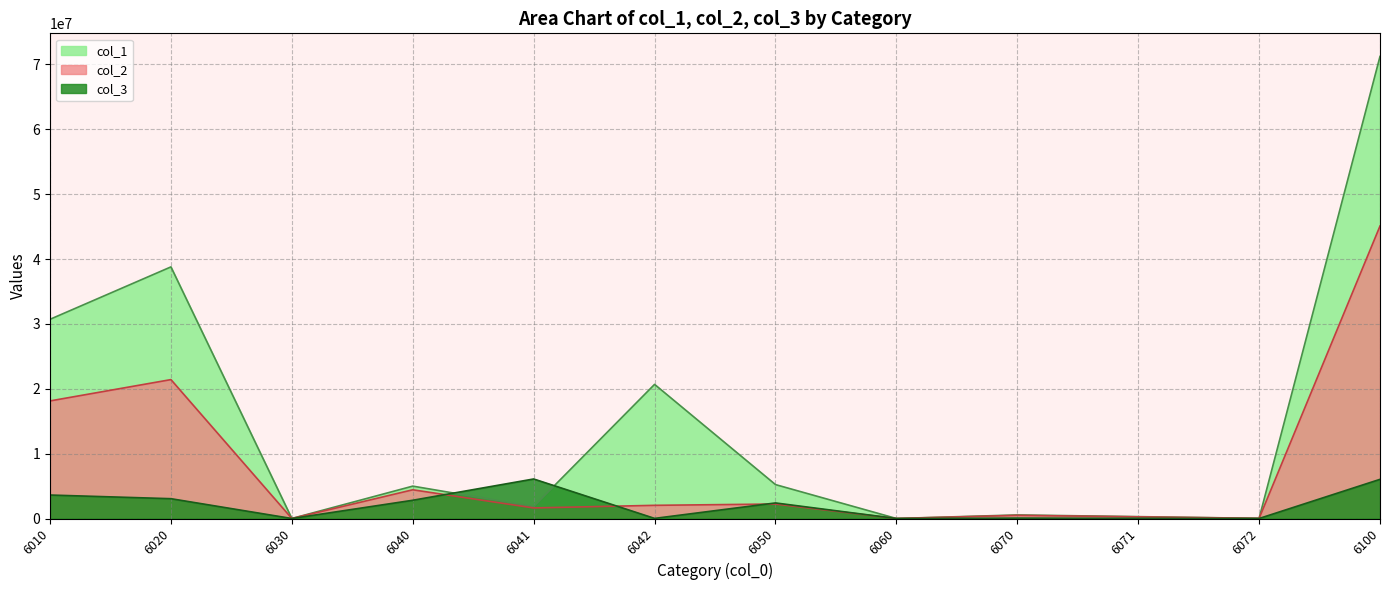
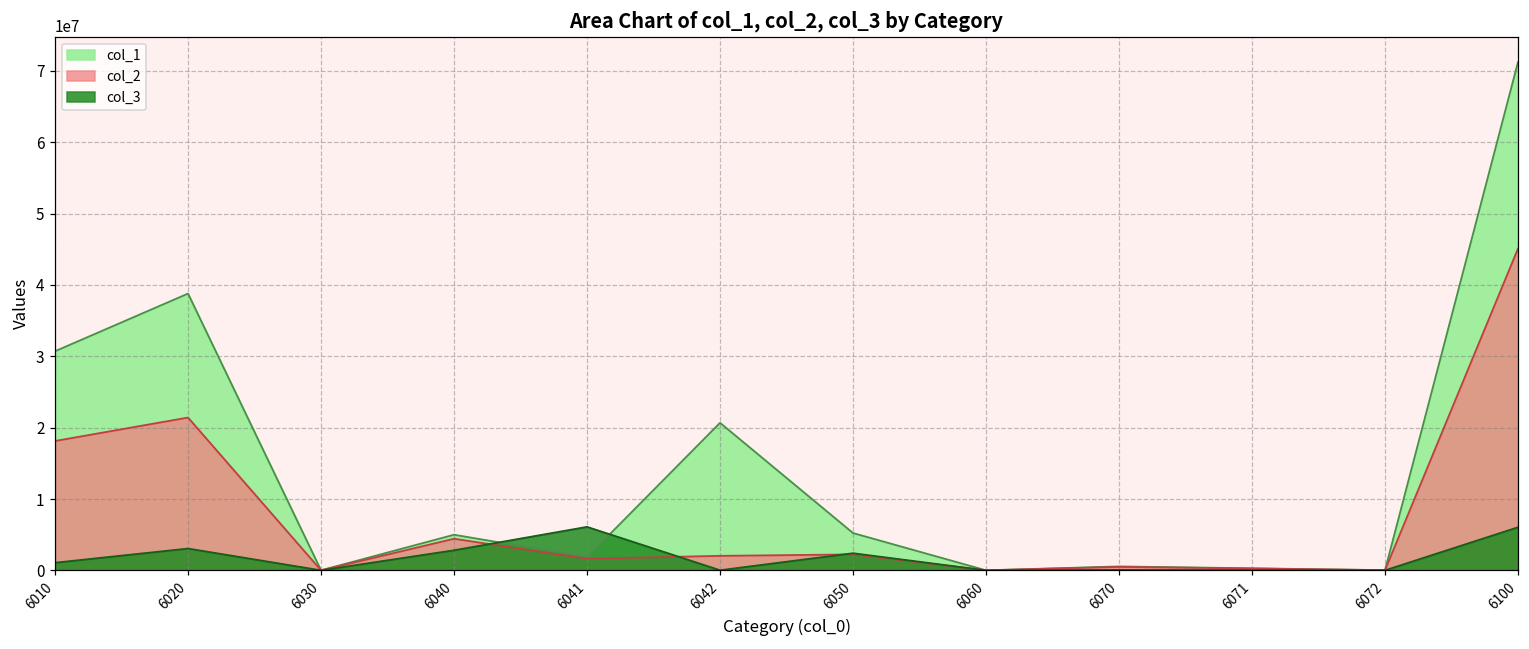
  {
    "col_1": {
      "6010": 31000000,
      "6020": 39000000,
      "6040": 5000000,
      "6042": 21000000,
      "6050": 5000000,
      "6100": 71000000
    },
    "col_2": {
      "6010": 18000000,
      "6020": 21000000,
      "6040": 4000000,
      "6042": 2000000,
      "6100": 45000000
    },
    "col_3": {
-     "6010": 4000000,
+     "6010": 1000000,
      "6020": 3000000,
      "6040": 3000000,
      "6041": 6000000,
      "6042": 0,
      "6070": 0,
      "6100": 6000000
    }
  }
